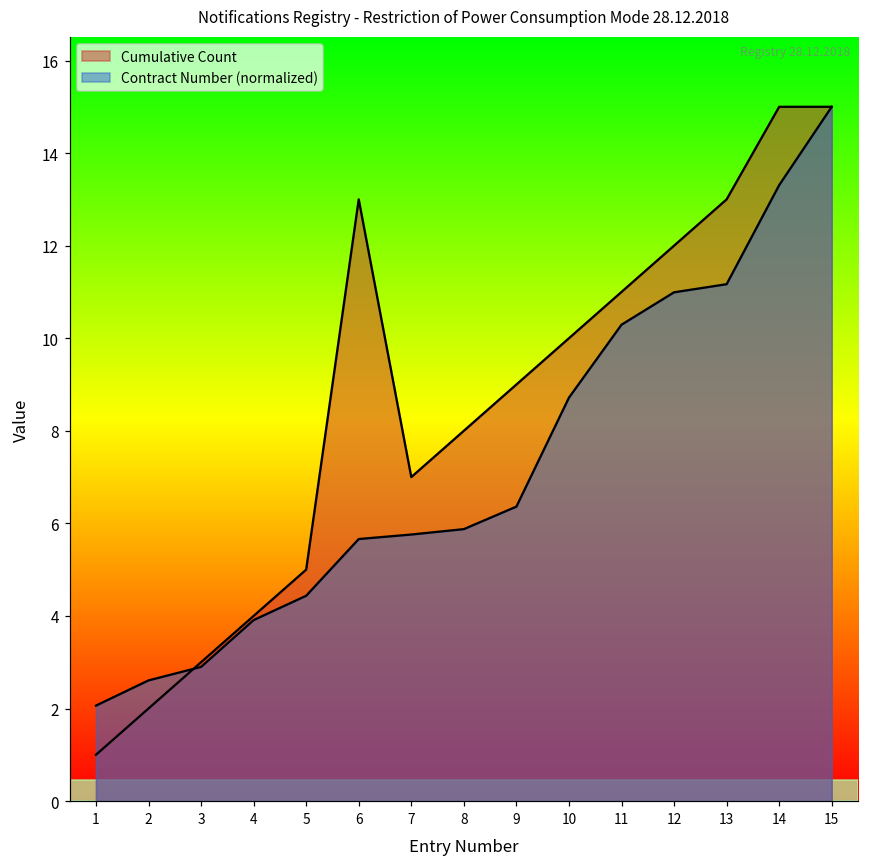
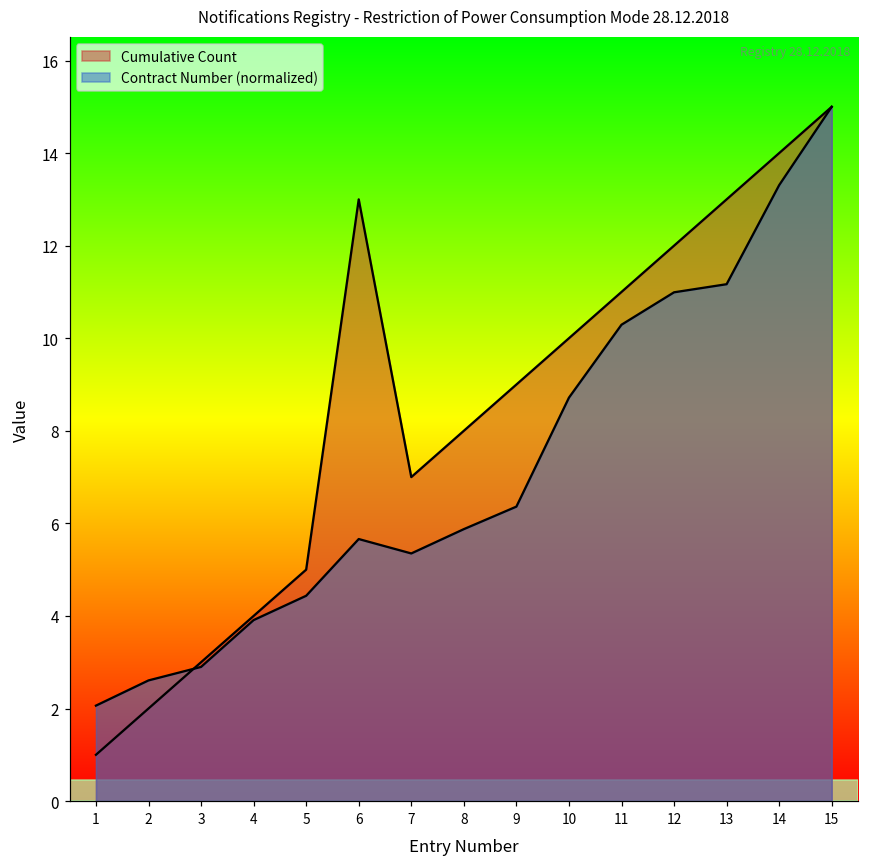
  {
    "Cumulative Count": {
      "1": 1,
      "2": 2,
      "3": 3,
      "4": 4,
      "5": 5,
      "6": 13,
      "7": 7,
      "8": 8,
      "9": 9,
      "10": 10,
      "11": 11,
      "12": 12,
      "13": 13,
-     "14": 15
+     "14": 14
    },
    "Contract Number (normalized)": {
      "1": 2.1,
      "2": 2.6,
      "3": 2.9,
      "4": 3.9,
      "5": 4.4,
      "6": 5.7,
-     "7": 5.8,
+     "7": 5.4,
      "8": 5.9,
      "9": 6.4,
      "10": 8.7,
      "11": 10.3,
      "12": 11.0,
      "13": 11.2,
      "14": 13.3
    }
  }
